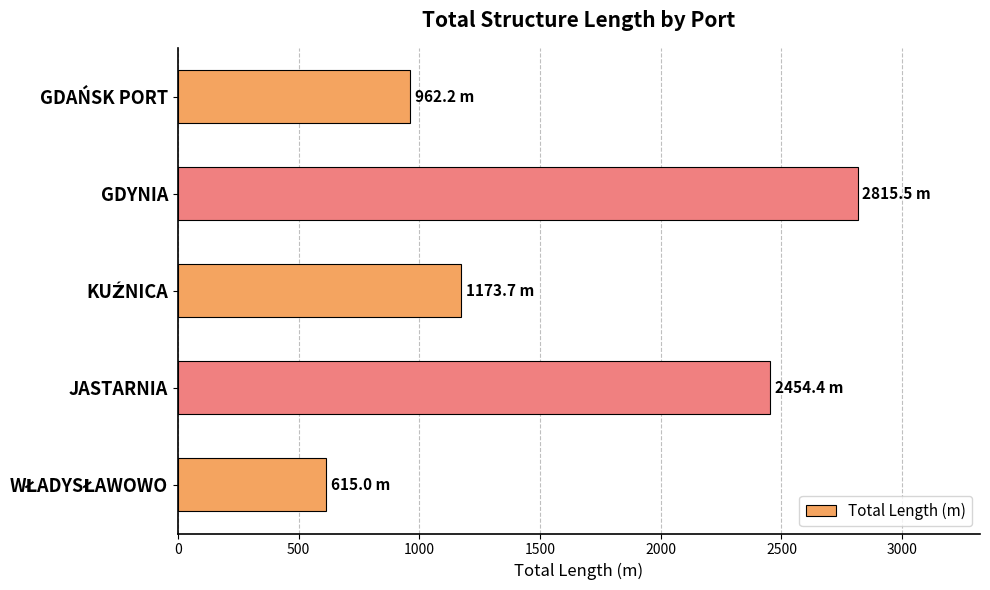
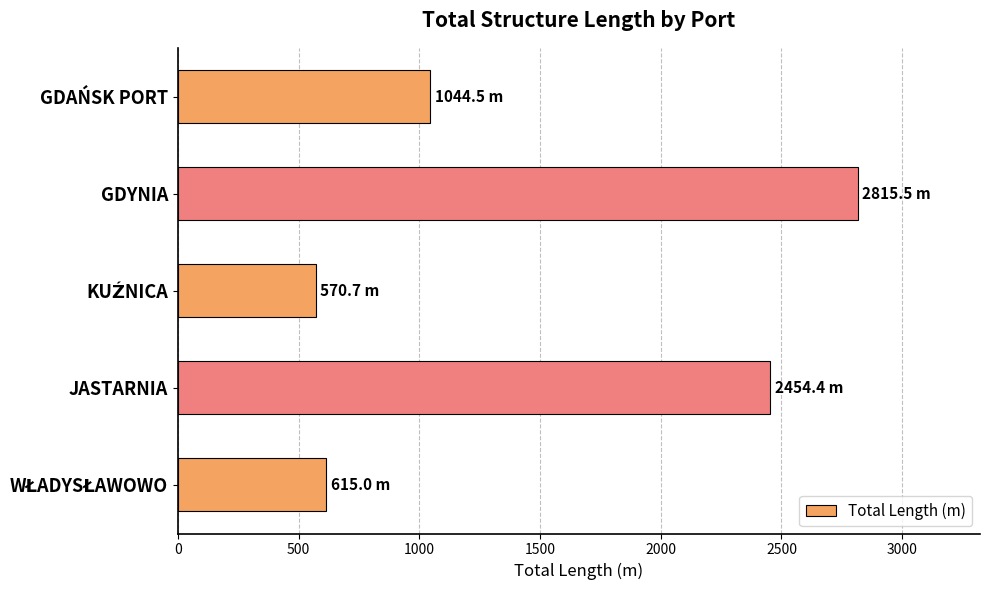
  {
-   "GDAŃSK PORT": 962.2,
+   "GDAŃSK PORT": 1044.5,
    "GDYNIA": 2815.5,
-   "KUŹNICA": 1173.7,
+   "KUŹNICA": 570.7,
    "JASTARNIA": 2454.4,
    "WŁADYSŁAWOWO": 615.0
  }
